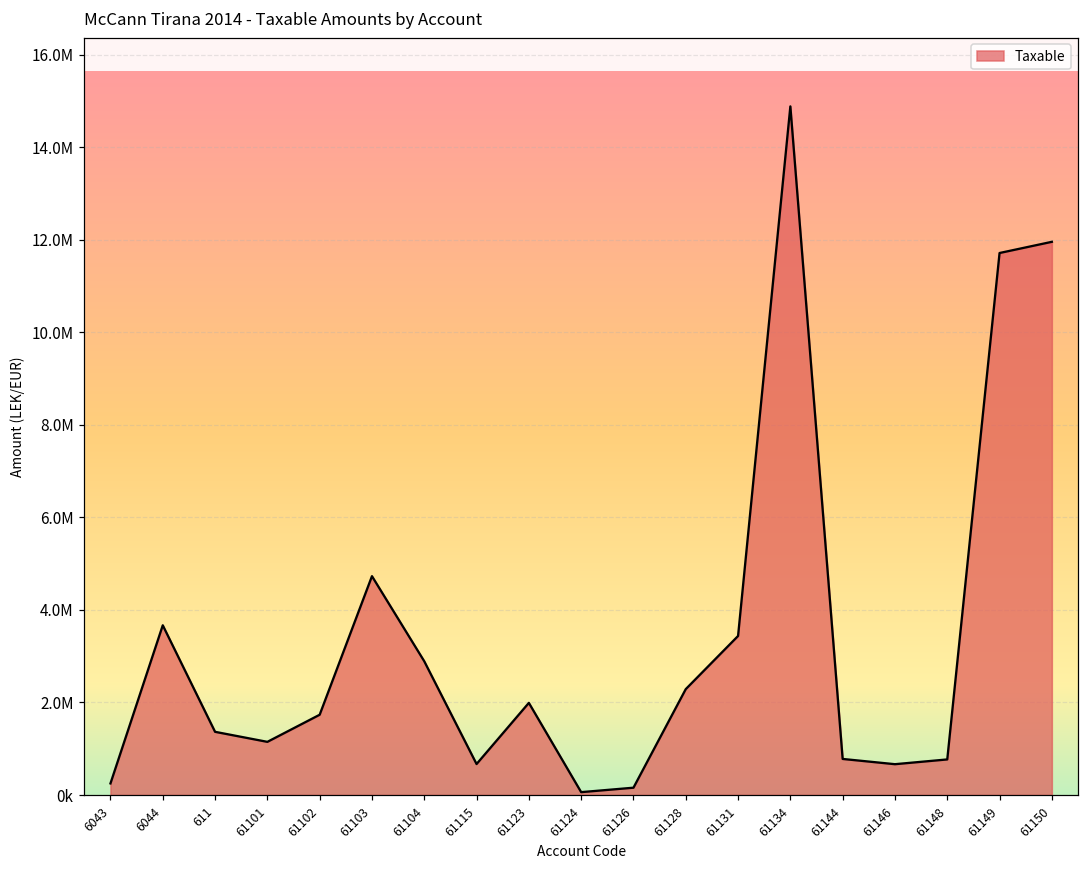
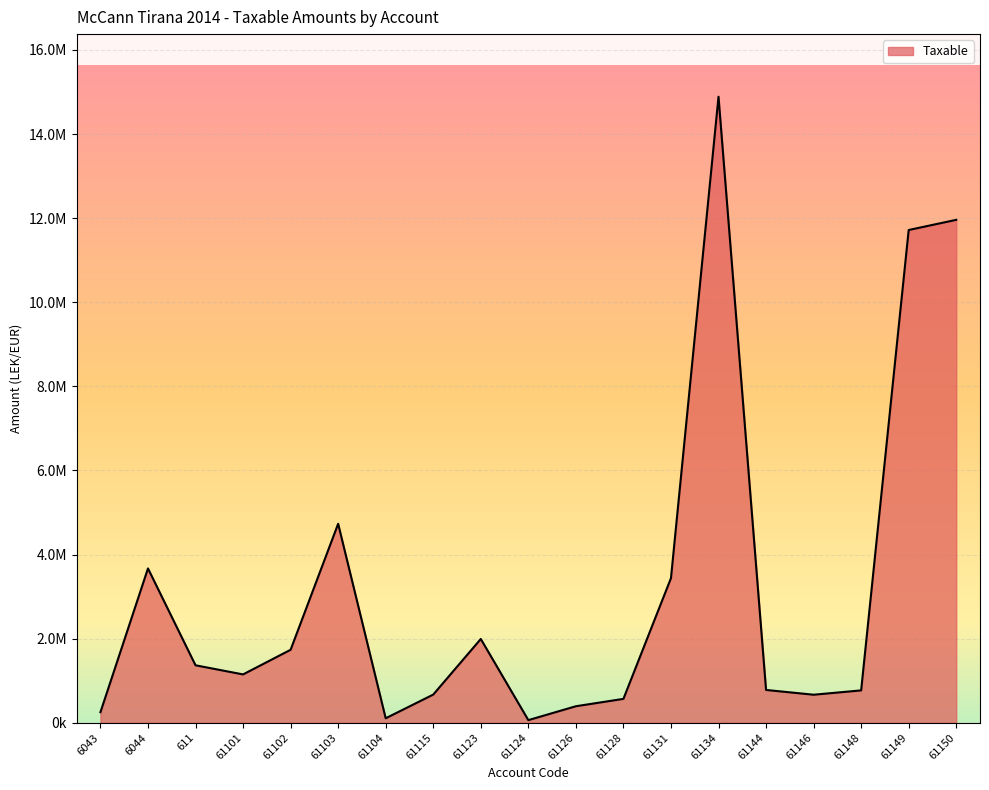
  {
    "6043": 300000,
    "6044": 3700000,
    "611": 1400000,
    "61101": 1100000,
    "61102": 1700000,
    "61103": 4700000,
-   "61104": 2900000,
+   "61104": 100000,
    "61115": 700000,
    "61123": 2000000,
    "61124": 100000,
-   "61126": 200000,
-   "61128": 2300000,
+   "61126": 400000,
+   "61128": 600000,
    "61131": 3400000,
    "61134": 14900000,
    "61144": 800000,
    "61146": 700000,
    "61148": 800000,
    "61149": 11700000,
    "61150": 12000000
  }
